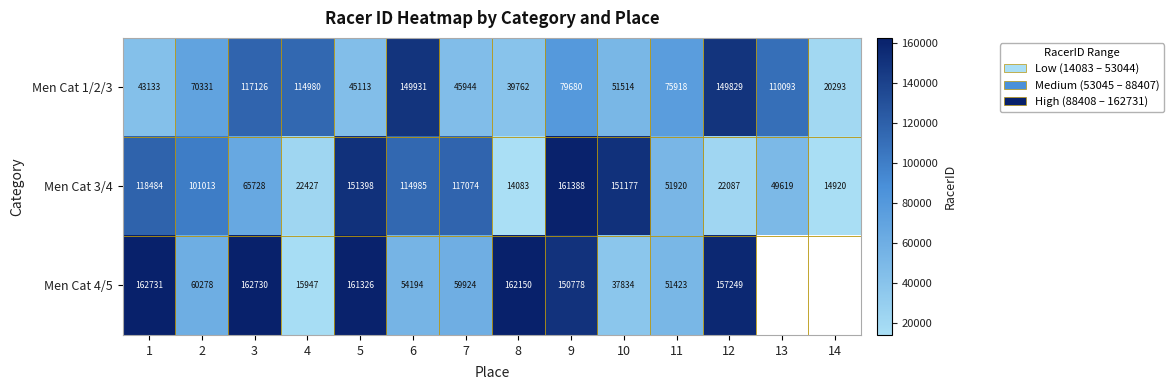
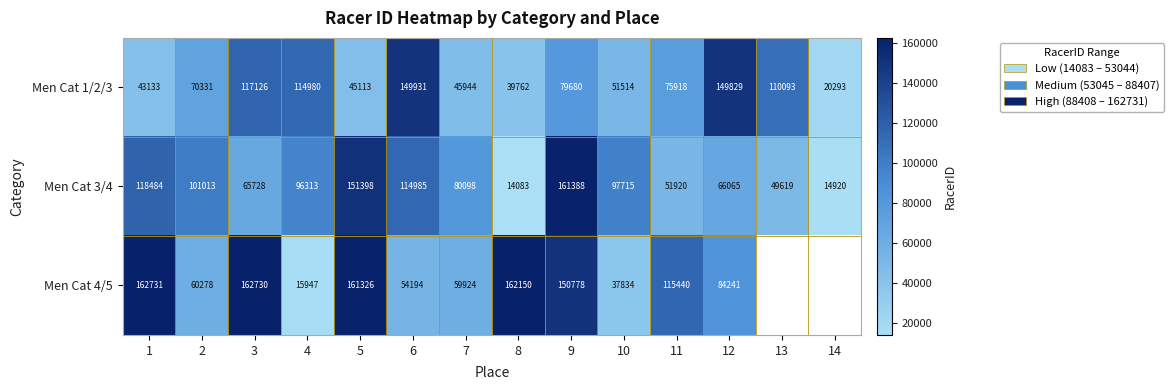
  {
    "Men Cat 1/2/3": {
      "1": 43133,
      "2": 70331,
      "3": 117126,
      "4": 114980,
      "5": 45113,
      "6": 149931,
      "7": 45944,
      "8": 39762,
      "9": 79680,
      "10": 51514,
      "11": 75918,
      "12": 149829,
      "13": 110093,
      "14": 20293
    },
    "Men Cat 3/4": {
      "1": 118484,
      "2": 101013,
      "3": 65728,
-     "4": 22427,
+     "4": 96313,
      "5": 151398,
      "6": 114985,
-     "7": 117074,
+     "7": 80098,
      "8": 14083,
      "9": 161388,
-     "10": 151177,
+     "10": 97715,
      "11": 51920,
-     "12": 22087,
+     "12": 66065,
      "13": 49619,
      "14": 14920
    },
    "Men Cat 4/5": {
      "1": 162731,
      "2": 60278,
      "3": 162730,
      "4": 15947,
      "5": 161326,
      "6": 54194,
      "7": 59924,
      "8": 162150,
      "9": 150778,
      "10": 37834,
-     "11": 51423,
-     "12": 157249
+     "11": 115440,
+     "12": 84241
    }
  }
